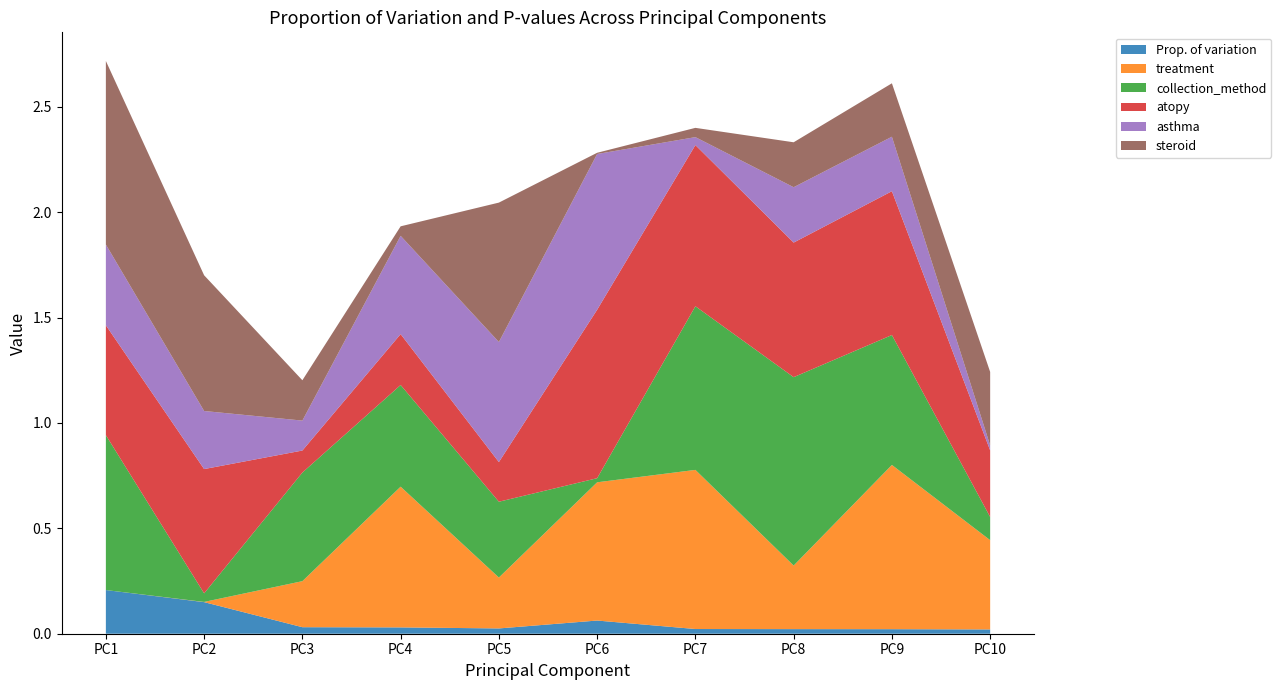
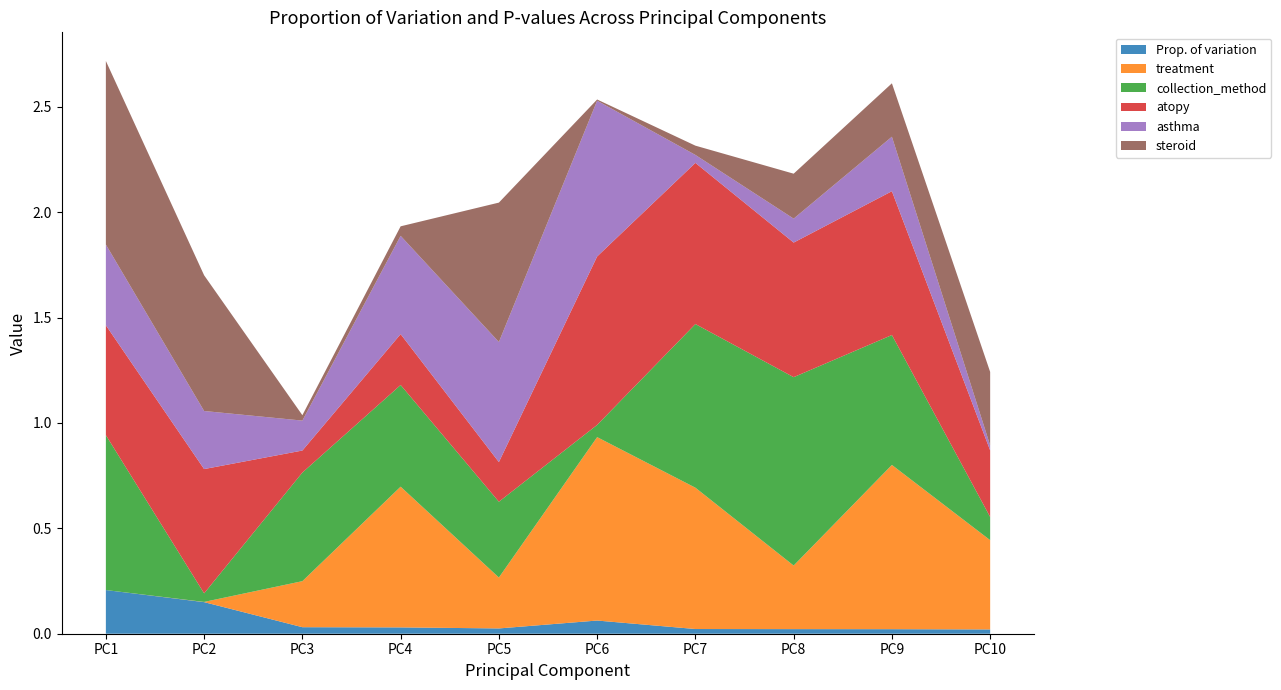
  {
    "Prop. of variation": {
      "PC3": 0.03,
      "PC4": 0.03,
      "PC5": 0.03,
      "PC6": 0.06,
      "PC7": 0.02,
      "PC8": 0.02,
      "PC9": 0.02,
      "PC10": 0.02
    },
    "treatment": {
      "PC3": 0.22,
      "PC4": 0.67,
      "PC5": 0.24,
-     "PC6": 0.66,
-     "PC7": 0.76,
+     "PC6": 0.87,
+     "PC7": 0.67,
      "PC8": 0.30,
      "PC9": 0.78,
      "PC10": 0.42
    },
    "collection_method": {
      "PC1": 0.73,
      "PC2": 0.04,
      "PC3": 0.52,
      "PC4": 0.48,
      "PC5": 0.36,
-     "PC6": 0.02,
+     "PC6": 0.06,
      "PC7": 0.78,
      "PC8": 0.89,
      "PC9": 0.62,
      "PC10": 0.11
    },
    "atopy": {
      "PC1": 0.52,
      "PC2": 0.59,
      "PC3": 0.10,
      "PC4": 0.24,
      "PC5": 0.19,
      "PC6": 0.80,
      "PC7": 0.76,
      "PC8": 0.64,
      "PC9": 0.68,
      "PC10": 0.32
    },
    "asthma": {
      "PC1": 0.38,
      "PC2": 0.28,
      "PC3": 0.14,
      "PC4": 0.47,
      "PC5": 0.57,
      "PC7": 0.04,
-     "PC8": 0.26,
+     "PC8": 0.11,
      "PC9": 0.26,
      "PC10": 0.02
    },
    "steroid": {
      "PC1": 0.87,
      "PC2": 0.64,
-     "PC3": 0.19,
+     "PC3": 0.03,
      "PC4": 0.05,
      "PC5": 0.66,
      "PC7": 0.04,
      "PC8": 0.21,
      "PC9": 0.25,
      "PC10": 0.35
    }
  }
